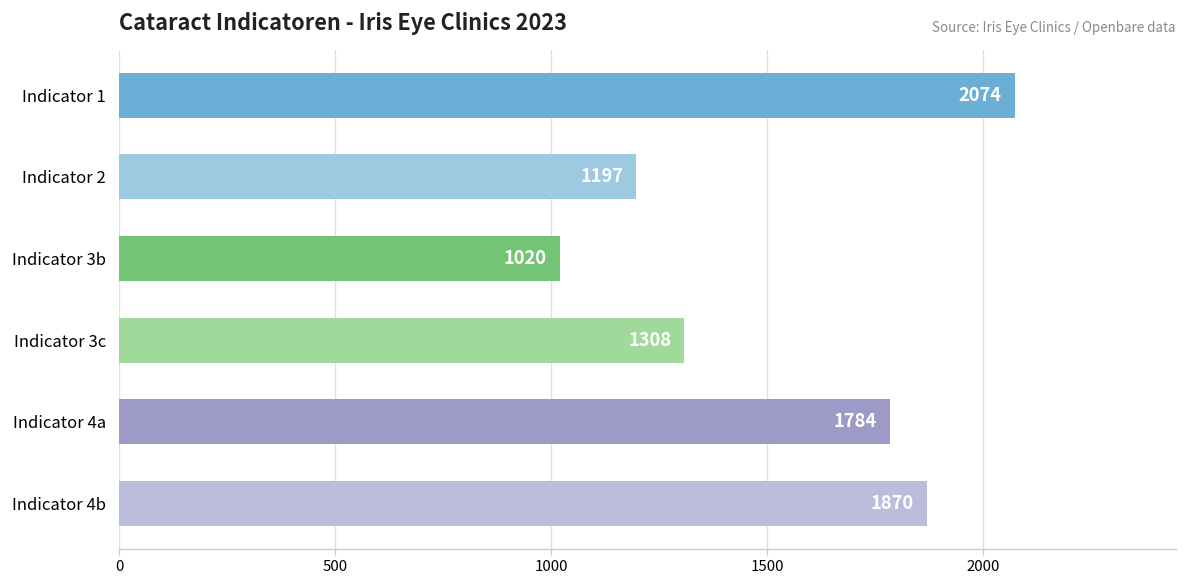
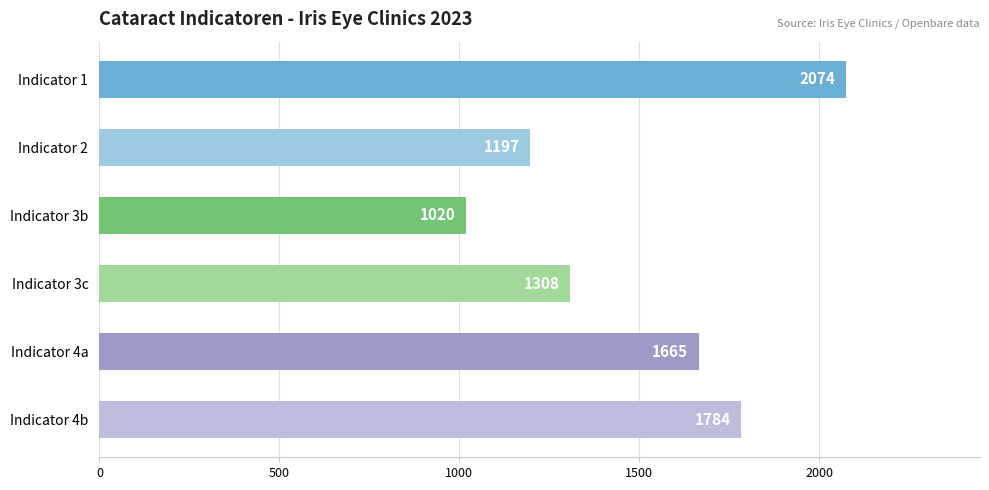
  {
    "Indicator 1": 2074,
    "Indicator 2": 1197,
    "Indicator 3b": 1020,
    "Indicator 3c": 1308,
-   "Indicator 4a": 1784,
-   "Indicator 4b": 1870
+   "Indicator 4a": 1665,
+   "Indicator 4b": 1784
  }
